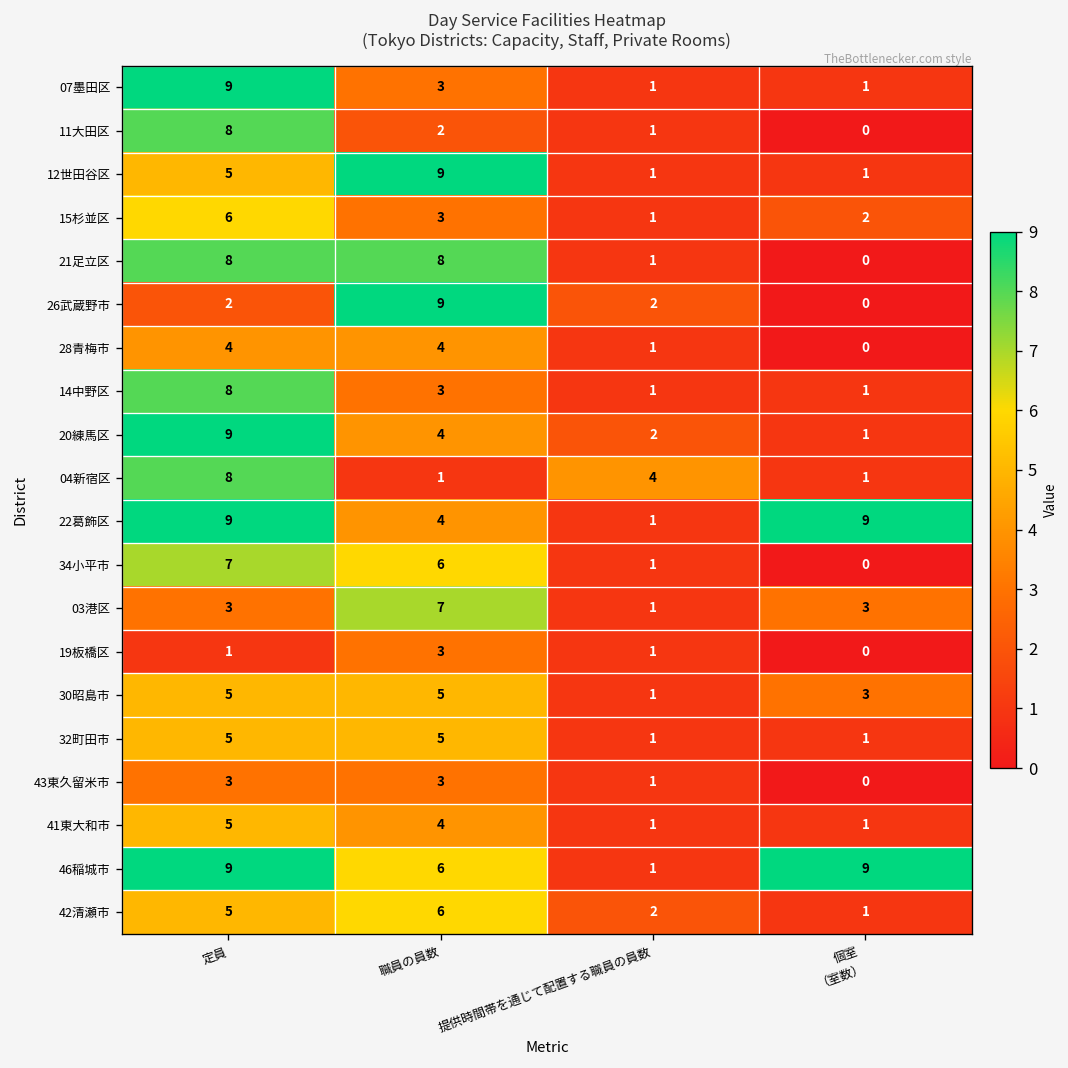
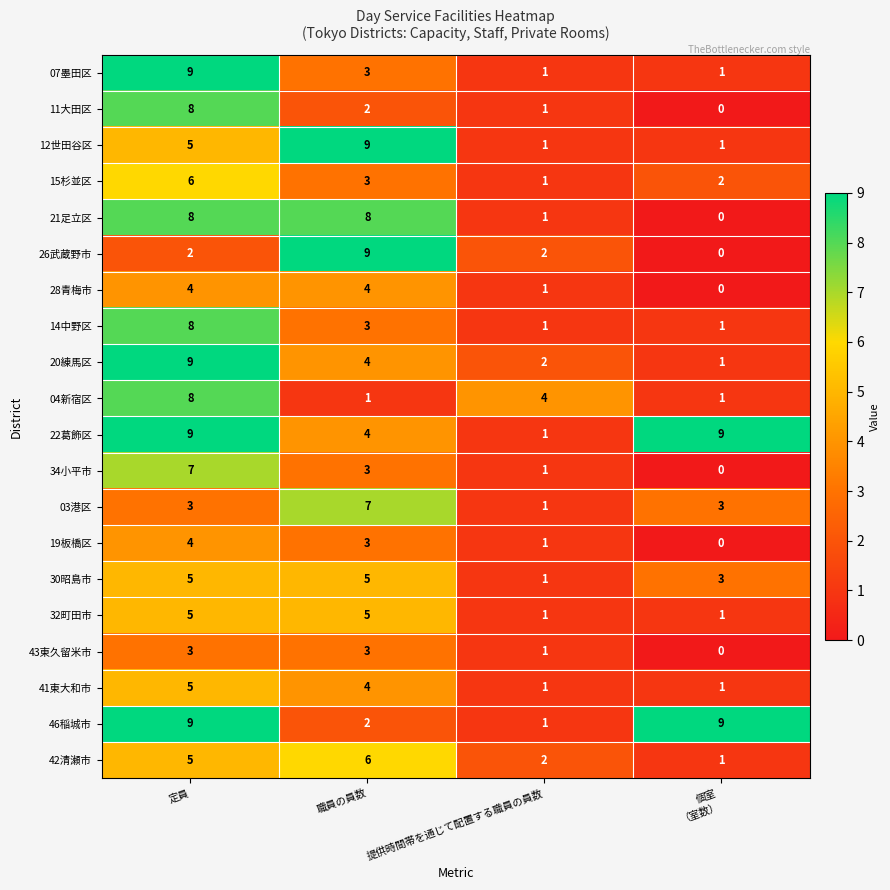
  {
    "07墨田区": {
      "定員": 9,
      "職員の員数": 3,
      "提供時間帯を通じて配置する職員の員数": 1,
      "個室 （室数）": 1
    },
    "11大田区": {
      "定員": 8,
      "職員の員数": 2,
      "提供時間帯を通じて配置する職員の員数": 1,
      "個室 （室数）": 0
    },
    "12世田谷区": {
      "定員": 5,
      "職員の員数": 9,
      "提供時間帯を通じて配置する職員の員数": 1,
      "個室 （室数）": 1
    },
    "15杉並区": {
      "定員": 6,
      "職員の員数": 3,
      "提供時間帯を通じて配置する職員の員数": 1,
      "個室 （室数）": 2
    },
    "21足立区": {
      "定員": 8,
      "職員の員数": 8,
      "提供時間帯を通じて配置する職員の員数": 1,
      "個室 （室数）": 0
    },
    "26武蔵野市": {
      "定員": 2,
      "職員の員数": 9,
      "提供時間帯を通じて配置する職員の員数": 2,
      "個室 （室数）": 0
    },
    "28青梅市": {
      "定員": 4,
      "職員の員数": 4,
      "提供時間帯を通じて配置する職員の員数": 1,
      "個室 （室数）": 0
    },
    "14中野区": {
      "定員": 8,
      "職員の員数": 3,
      "提供時間帯を通じて配置する職員の員数": 1,
      "個室 （室数）": 1
    },
    "20練馬区": {
      "定員": 9,
      "職員の員数": 4,
      "提供時間帯を通じて配置する職員の員数": 2,
      "個室 （室数）": 1
    },
    "04新宿区": {
      "定員": 8,
      "職員の員数": 1,
      "提供時間帯を通じて配置する職員の員数": 4,
      "個室 （室数）": 1
    },
    "22葛飾区": {
      "定員": 9,
      "職員の員数": 4,
      "提供時間帯を通じて配置する職員の員数": 1,
      "個室 （室数）": 9
    },
    "34小平市": {
      "定員": 7,
-     "職員の員数": 6,
+     "職員の員数": 3,
      "提供時間帯を通じて配置する職員の員数": 1,
      "個室 （室数）": 0
    },
    "03港区": {
      "定員": 3,
      "職員の員数": 7,
      "提供時間帯を通じて配置する職員の員数": 1,
      "個室 （室数）": 3
    },
    "19板橋区": {
-     "定員": 1,
+     "定員": 4,
      "職員の員数": 3,
      "提供時間帯を通じて配置する職員の員数": 1,
      "個室 （室数）": 0
    },
    "30昭島市": {
      "定員": 5,
      "職員の員数": 5,
      "提供時間帯を通じて配置する職員の員数": 1,
      "個室 （室数）": 3
    },
    "32町田市": {
      "定員": 5,
      "職員の員数": 5,
      "提供時間帯を通じて配置する職員の員数": 1,
      "個室 （室数）": 1
    },
    "43東久留米市": {
      "定員": 3,
      "職員の員数": 3,
      "提供時間帯を通じて配置する職員の員数": 1,
      "個室 （室数）": 0
    },
    "41東大和市": {
      "定員": 5,
      "職員の員数": 4,
      "提供時間帯を通じて配置する職員の員数": 1,
      "個室 （室数）": 1
    },
    "46稲城市": {
      "定員": 9,
-     "職員の員数": 6,
+     "職員の員数": 2,
      "提供時間帯を通じて配置する職員の員数": 1,
      "個室 （室数）": 9
    },
    "42清瀬市": {
      "定員": 5,
      "職員の員数": 6,
      "提供時間帯を通じて配置する職員の員数": 2,
      "個室 （室数）": 1
    }
  }
